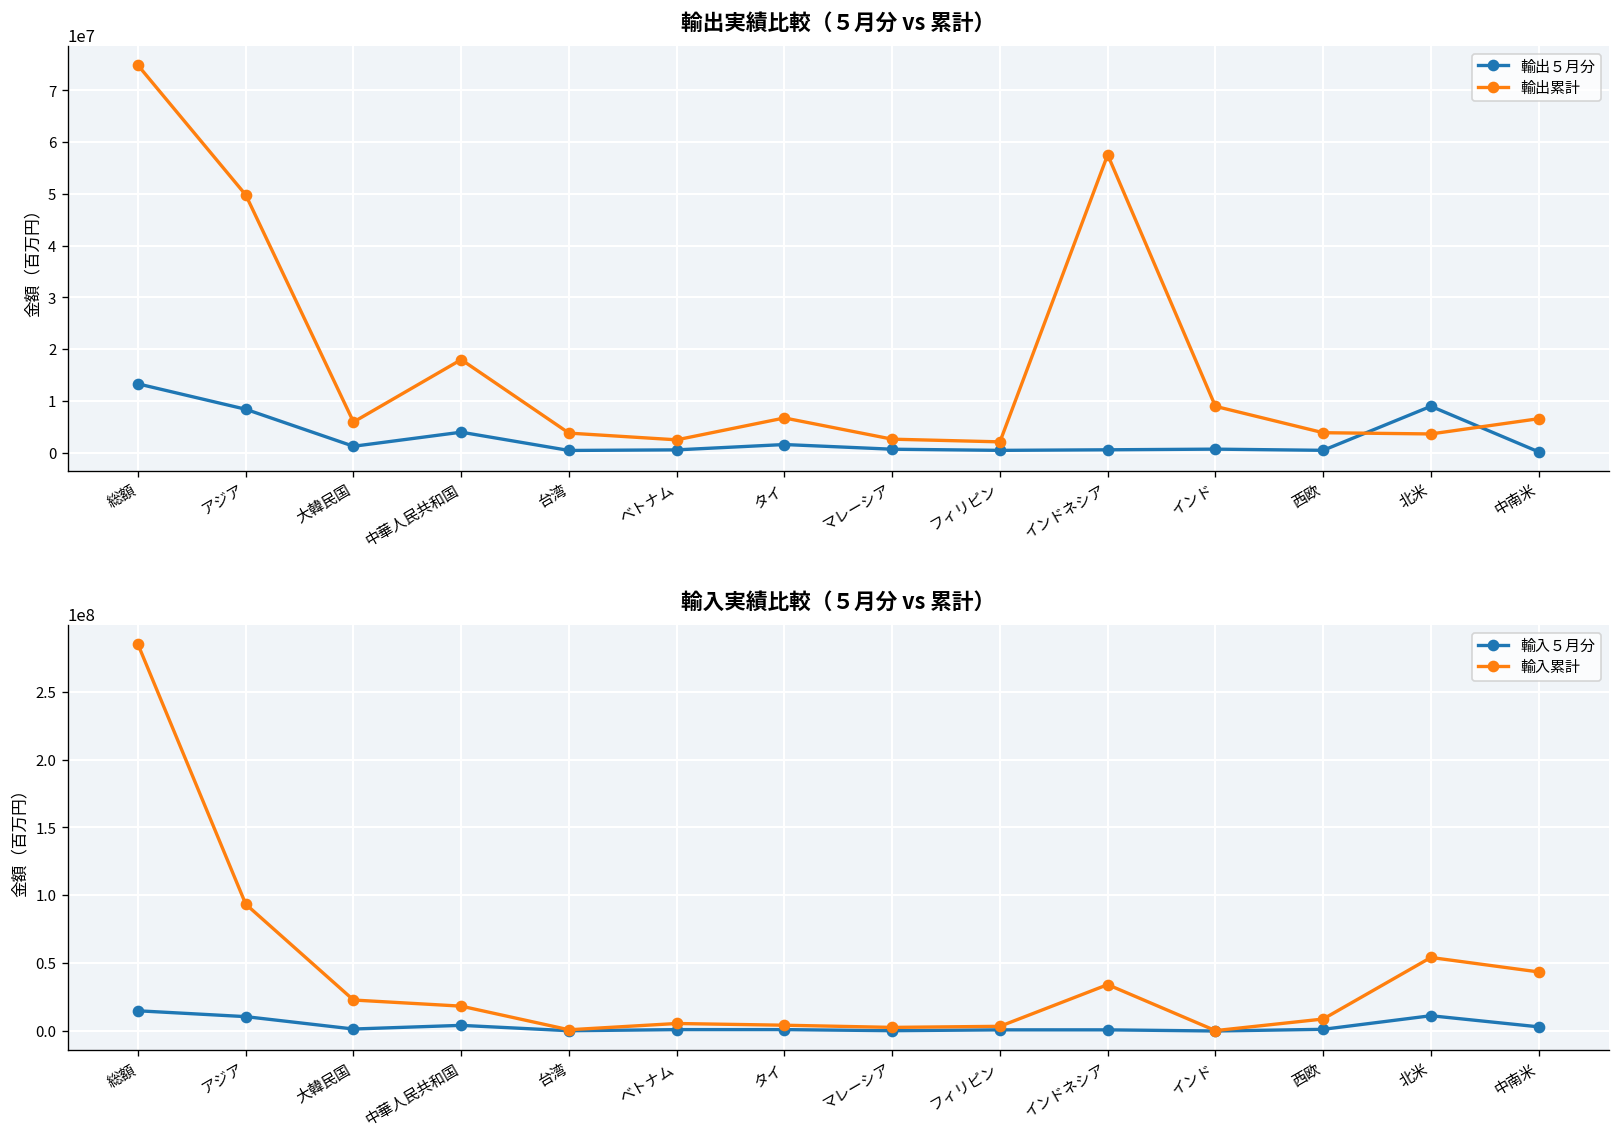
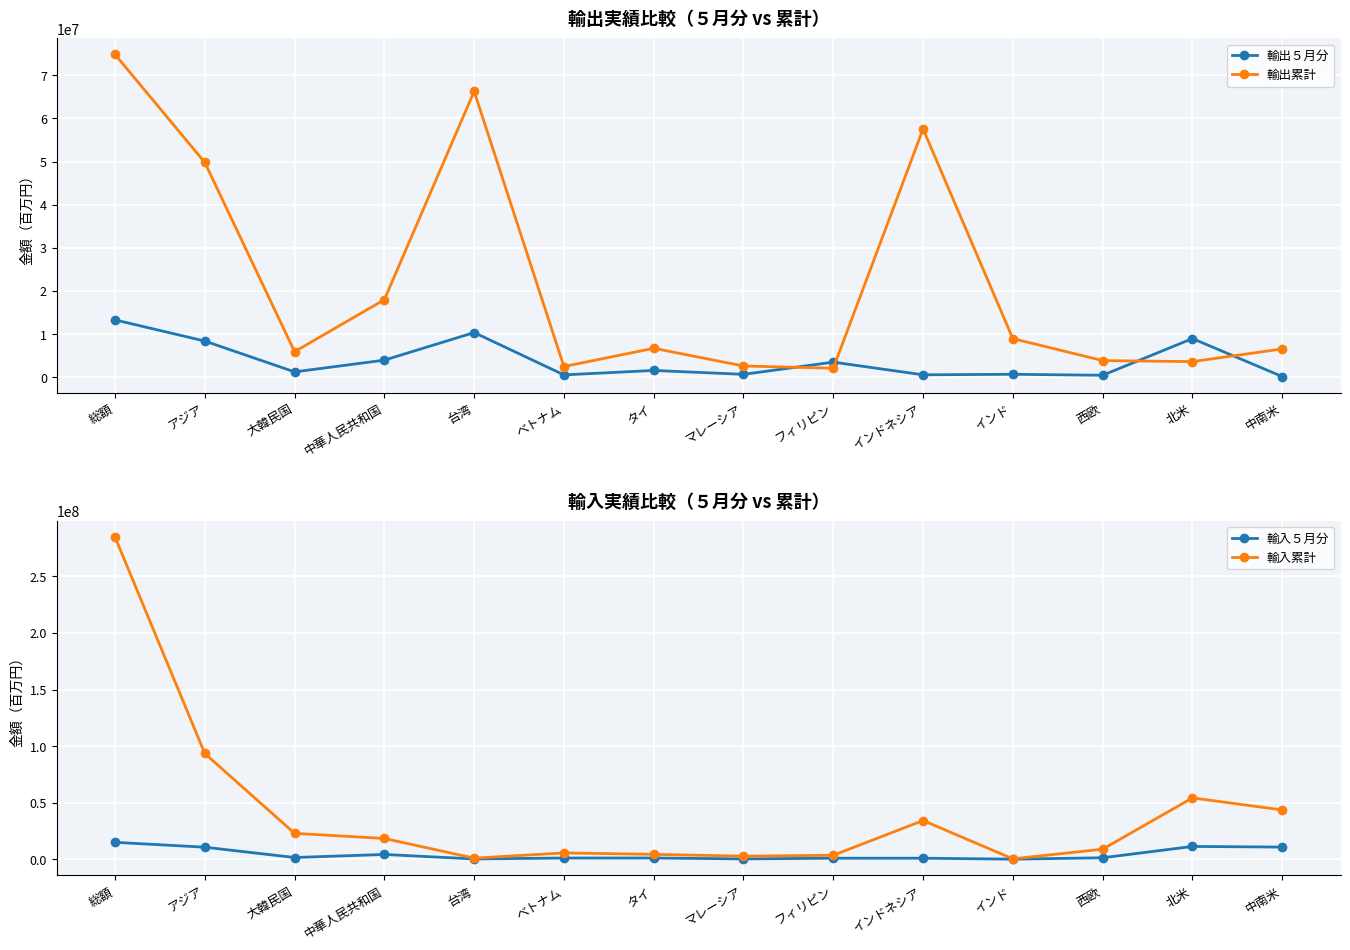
  {
    "輸出実績比較（５月分 vs 累計）": {
      "輸出５月分": {
        "総額": 13000000,
        "アジア": 8000000,
        "大韓民国": 1000000,
        "中華人民共和国": 4000000,
-       "台湾": 0,
+       "台湾": 10000000,
        "ベトナム": 1000000,
        "タイ": 2000000,
        "マレーシア": 1000000,
-       "フィリピン": 0,
+       "フィリピン": 3000000,
        "インドネシア": 1000000,
        "インド": 1000000,
        "西欧": 0,
        "北米": 9000000,
        "中南米": 0
      },
      "輸出累計": {
        "総額": 75000000,
        "アジア": 50000000,
        "大韓民国": 6000000,
        "中華人民共和国": 18000000,
-       "台湾": 4000000,
+       "台湾": 66000000,
        "ベトナム": 2000000,
        "タイ": 7000000,
        "マレーシア": 3000000,
        "フィリピン": 2000000,
        "インドネシア": 58000000,
        "インド": 9000000,
        "西欧": 4000000,
        "北米": 4000000,
        "中南米": 7000000
      }
    },
    "輸入実績比較（５月分 vs 累計）": {
      "輸入５月分": {
        "総額": 15000000,
        "アジア": 11000000,
        "大韓民国": 2000000,
        "中華人民共和国": 4000000,
        "ベトナム": 1000000,
        "タイ": 1000000,
        "マレーシア": 0,
        "フィリピン": 1000000,
        "インドネシア": 1000000,
        "西欧": 1000000,
        "北米": 11000000,
-       "中南米": 3000000
+       "中南米": 11000000
      },
      "輸入累計": {
        "総額": 285000000,
        "アジア": 93000000,
        "大韓民国": 23000000,
        "中華人民共和国": 18000000,
        "ベトナム": 6000000,
        "タイ": 4000000,
        "マレーシア": 3000000,
        "フィリピン": 4000000,
        "インドネシア": 34000000,
        "西欧": 9000000,
        "北米": 54000000,
        "中南米": 44000000
      }
    }
  }
